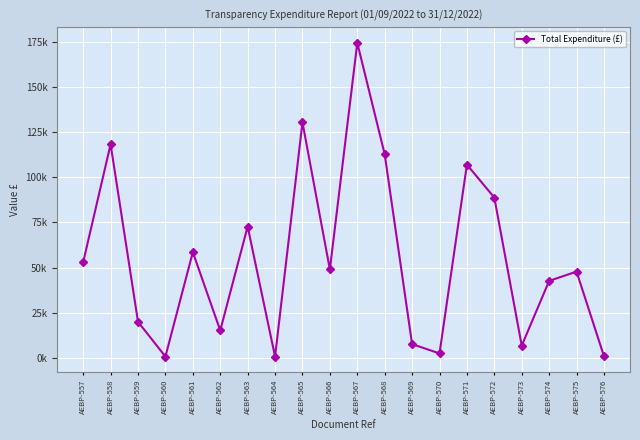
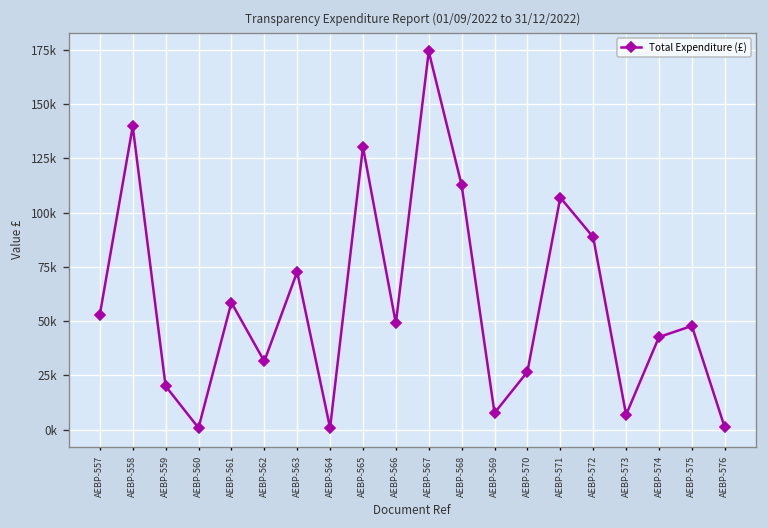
  {
    "AEBP-557": 53000,
-   "AEBP-558": 118000,
+   "AEBP-558": 140000,
    "AEBP-559": 20000,
    "AEBP-560": 1000,
    "AEBP-561": 59000,
-   "AEBP-562": 15000,
+   "AEBP-562": 32000,
    "AEBP-563": 73000,
    "AEBP-564": 1000,
    "AEBP-565": 130000,
    "AEBP-566": 49000,
    "AEBP-567": 174000,
    "AEBP-568": 113000,
    "AEBP-569": 8000,
-   "AEBP-570": 3000,
+   "AEBP-570": 27000,
    "AEBP-571": 107000,
    "AEBP-572": 89000,
    "AEBP-573": 7000,
    "AEBP-574": 43000,
    "AEBP-575": 48000,
    "AEBP-576": 1000
  }
